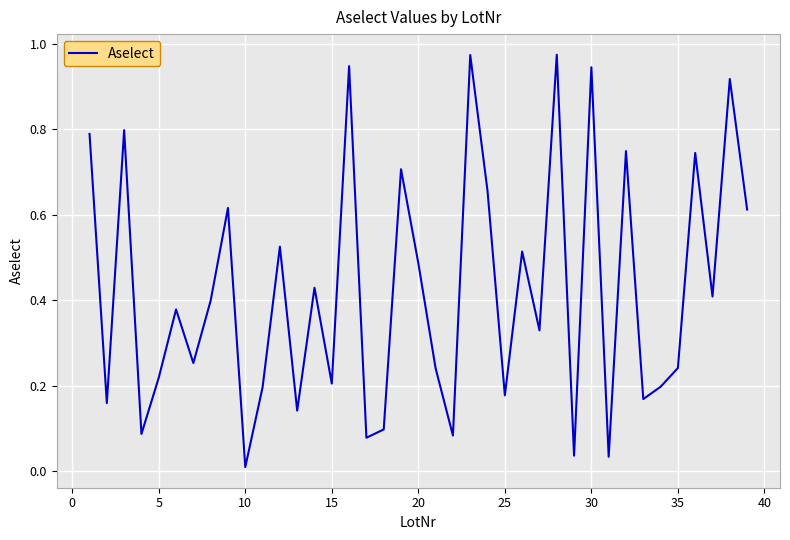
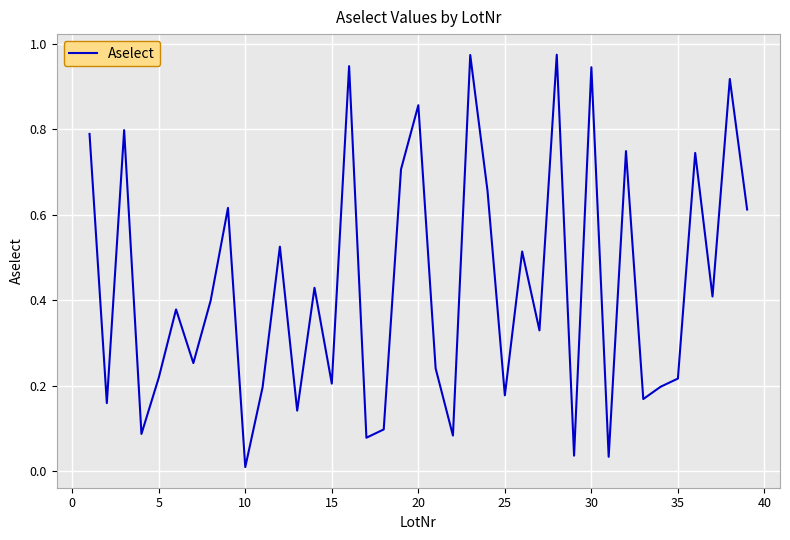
  {
    "5": 0.22,
    "10": 0.01,
    "15": 0.20,
-   "20": 0.49,
+   "20": 0.86,
    "25": 0.18,
    "30": 0.95,
-   "35": 0.24
+   "35": 0.22
  }
